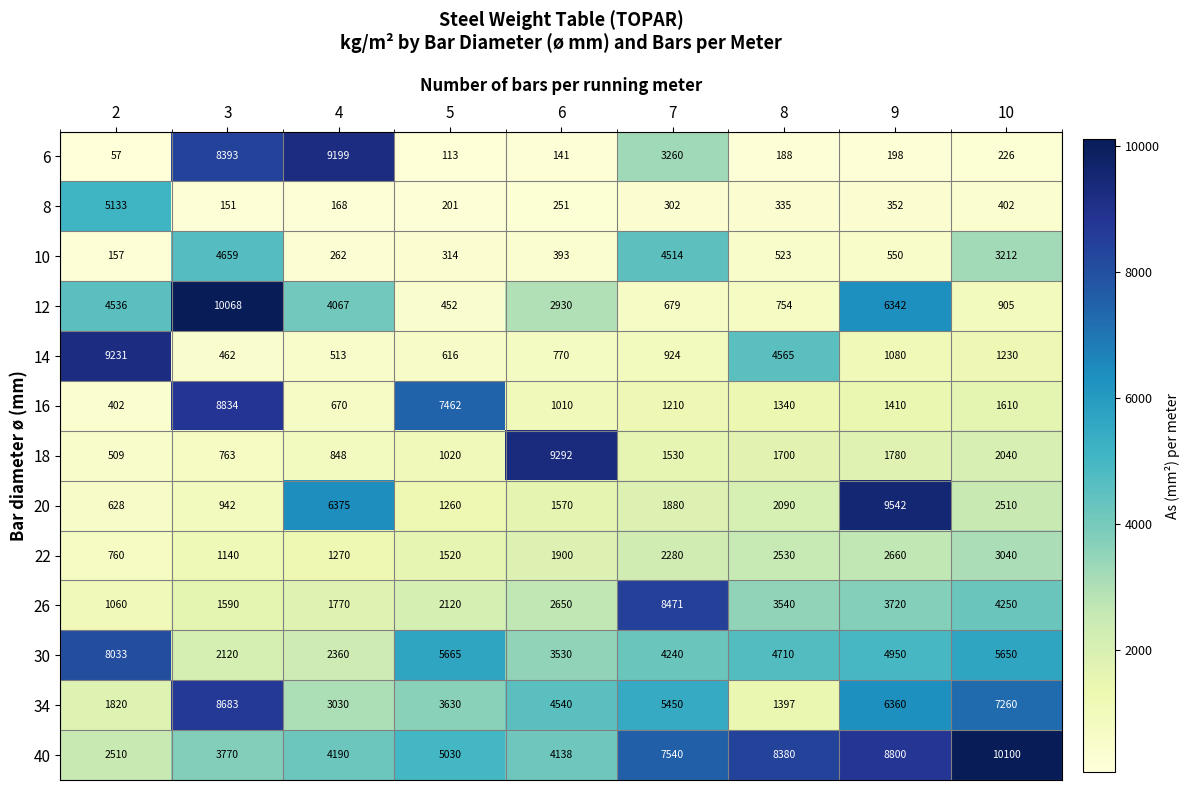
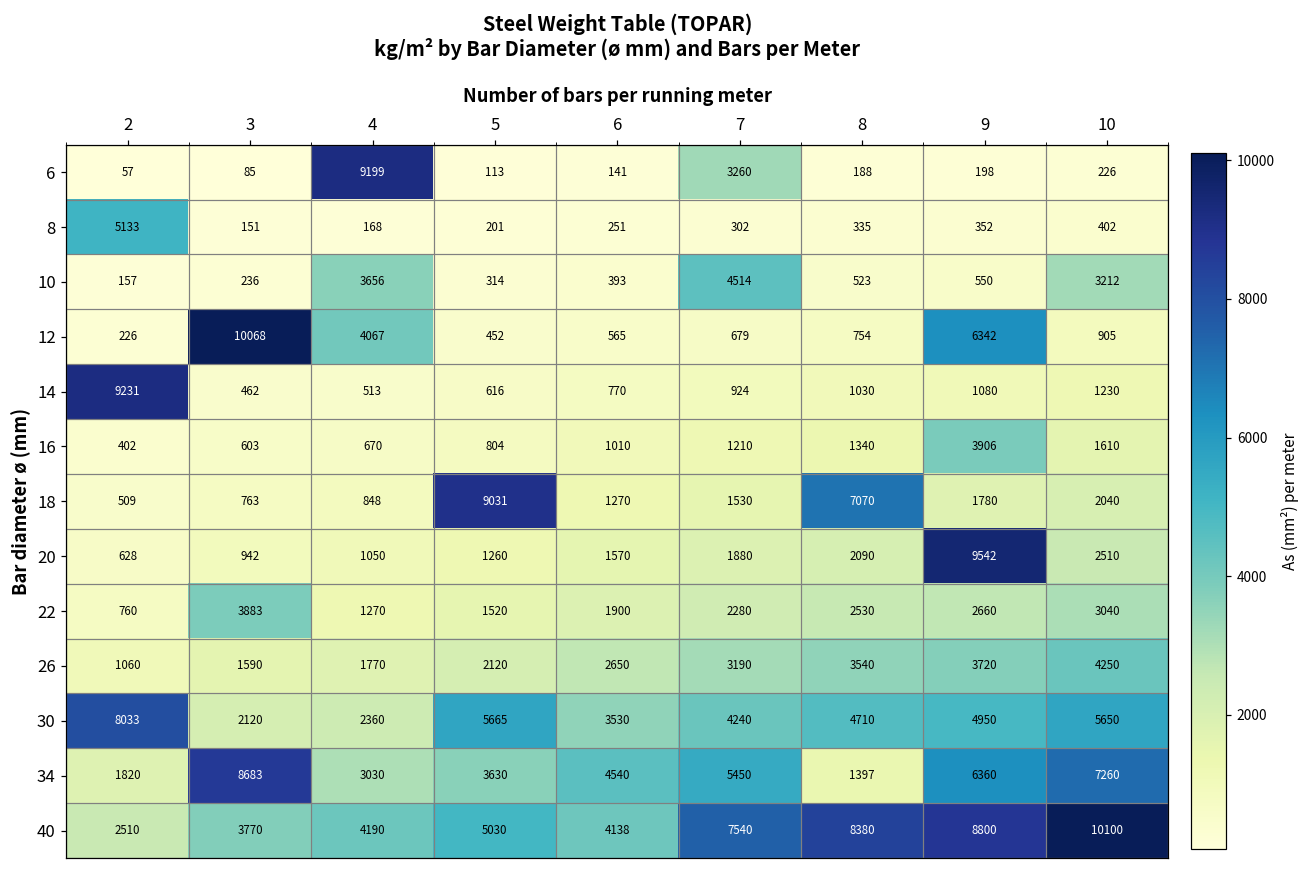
  {
    "6": {
      "2": 57,
-     "3": 8393,
+     "3": 85,
      "4": 9199,
      "5": 113,
      "6": 141,
      "7": 3260,
      "8": 188,
      "9": 198,
      "10": 226
    },
    "8": {
      "2": 5133,
      "3": 151,
      "4": 168,
      "5": 201,
      "6": 251,
      "7": 302,
      "8": 335,
      "9": 352,
      "10": 402
    },
    "10": {
      "2": 157,
-     "3": 4659,
-     "4": 262,
+     "3": 236,
+     "4": 3656,
      "5": 314,
      "6": 393,
      "7": 4514,
      "8": 523,
      "9": 550,
      "10": 3212
    },
    "12": {
-     "2": 4536,
+     "2": 226,
      "3": 10068,
      "4": 4067,
      "5": 452,
-     "6": 2930,
+     "6": 565,
      "7": 679,
      "8": 754,
      "9": 6342,
      "10": 905
    },
    "14": {
      "2": 9231,
      "3": 462,
      "4": 513,
      "5": 616,
      "6": 770,
      "7": 924,
-     "8": 4565,
+     "8": 1030,
      "9": 1080,
      "10": 1230
    },
    "16": {
      "2": 402,
-     "3": 8834,
+     "3": 603,
      "4": 670,
-     "5": 7462,
+     "5": 804,
      "6": 1010,
      "7": 1210,
      "8": 1340,
-     "9": 1410,
+     "9": 3906,
      "10": 1610
    },
    "18": {
      "2": 509,
      "3": 763,
      "4": 848,
-     "5": 1020,
-     "6": 9292,
+     "5": 9031,
+     "6": 1270,
      "7": 1530,
-     "8": 1700,
+     "8": 7070,
      "9": 1780,
      "10": 2040
    },
    "20": {
      "2": 628,
      "3": 942,
-     "4": 6375,
+     "4": 1050,
      "5": 1260,
      "6": 1570,
      "7": 1880,
      "8": 2090,
      "9": 9542,
      "10": 2510
    },
    "22": {
      "2": 760,
-     "3": 1140,
+     "3": 3883,
      "4": 1270,
      "5": 1520,
      "6": 1900,
      "7": 2280,
      "8": 2530,
      "9": 2660,
      "10": 3040
    },
    "26": {
      "2": 1060,
      "3": 1590,
      "4": 1770,
      "5": 2120,
      "6": 2650,
-     "7": 8471,
+     "7": 3190,
      "8": 3540,
      "9": 3720,
      "10": 4250
    },
    "30": {
      "2": 8033,
      "3": 2120,
      "4": 2360,
      "5": 5665,
      "6": 3530,
      "7": 4240,
      "8": 4710,
      "9": 4950,
      "10": 5650
    },
    "34": {
      "2": 1820,
      "3": 8683,
      "4": 3030,
      "5": 3630,
      "6": 4540,
      "7": 5450,
      "8": 1397,
      "9": 6360,
      "10": 7260
    },
    "40": {
      "2": 2510,
      "3": 3770,
      "4": 4190,
      "5": 5030,
      "6": 4138,
      "7": 7540,
      "8": 8380,
      "9": 8800,
      "10": 10100
    }
  }
